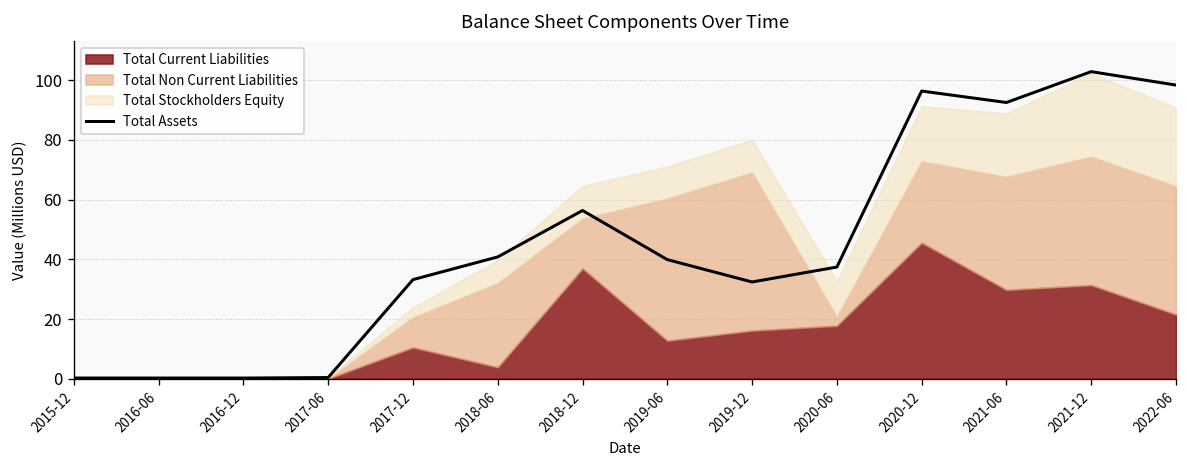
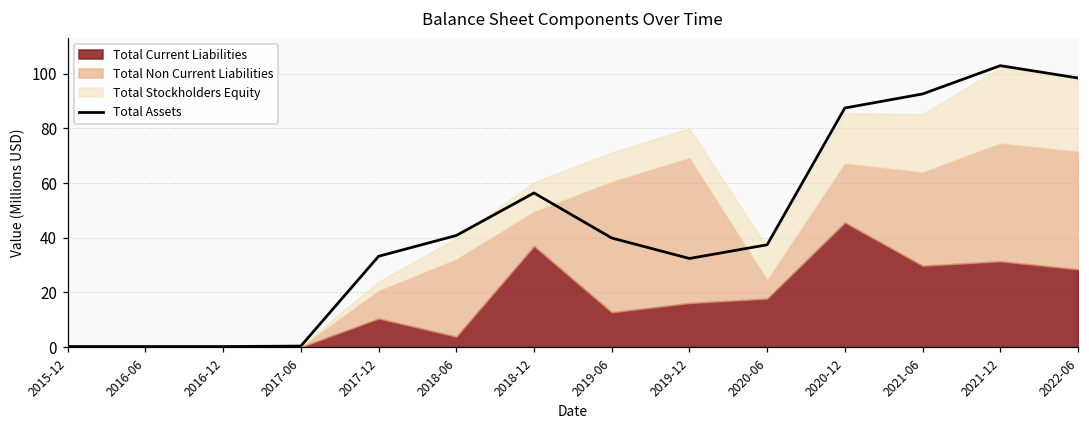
  {
    "Total Assets": {
      "2017-12": 33,
      "2018-06": 41,
      "2018-12": 56,
      "2019-06": 40,
      "2019-12": 32,
      "2020-06": 37,
-     "2020-12": 96,
+     "2020-12": 87,
      "2021-06": 93
    },
    "Total Current Liabilities": {
      "2017-12": 10,
      "2018-06": 4,
      "2018-12": 37,
      "2019-06": 13,
      "2019-12": 16,
      "2020-06": 18,
      "2020-12": 46,
      "2021-06": 30,
      "2021-12": 31,
-     "2022-06": 22
+     "2022-06": 28
    },
    "Total Non Current Liabilities": {
      "2017-12": 10,
      "2018-06": 28,
-     "2018-12": 17,
+     "2018-12": 13,
      "2019-06": 48,
      "2019-12": 53,
-     "2020-06": 3,
-     "2020-12": 27,
-     "2021-06": 38,
+     "2020-06": 7,
+     "2020-12": 22,
+     "2021-06": 34,
      "2021-12": 43,
      "2022-06": 43
    },
    "Total Stockholders Equity": {
      "2017-12": 3,
      "2018-06": 8,
      "2018-12": 11,
      "2019-06": 11,
      "2019-12": 11,
      "2020-06": 12,
      "2020-12": 18,
      "2021-06": 21
    }
  }
